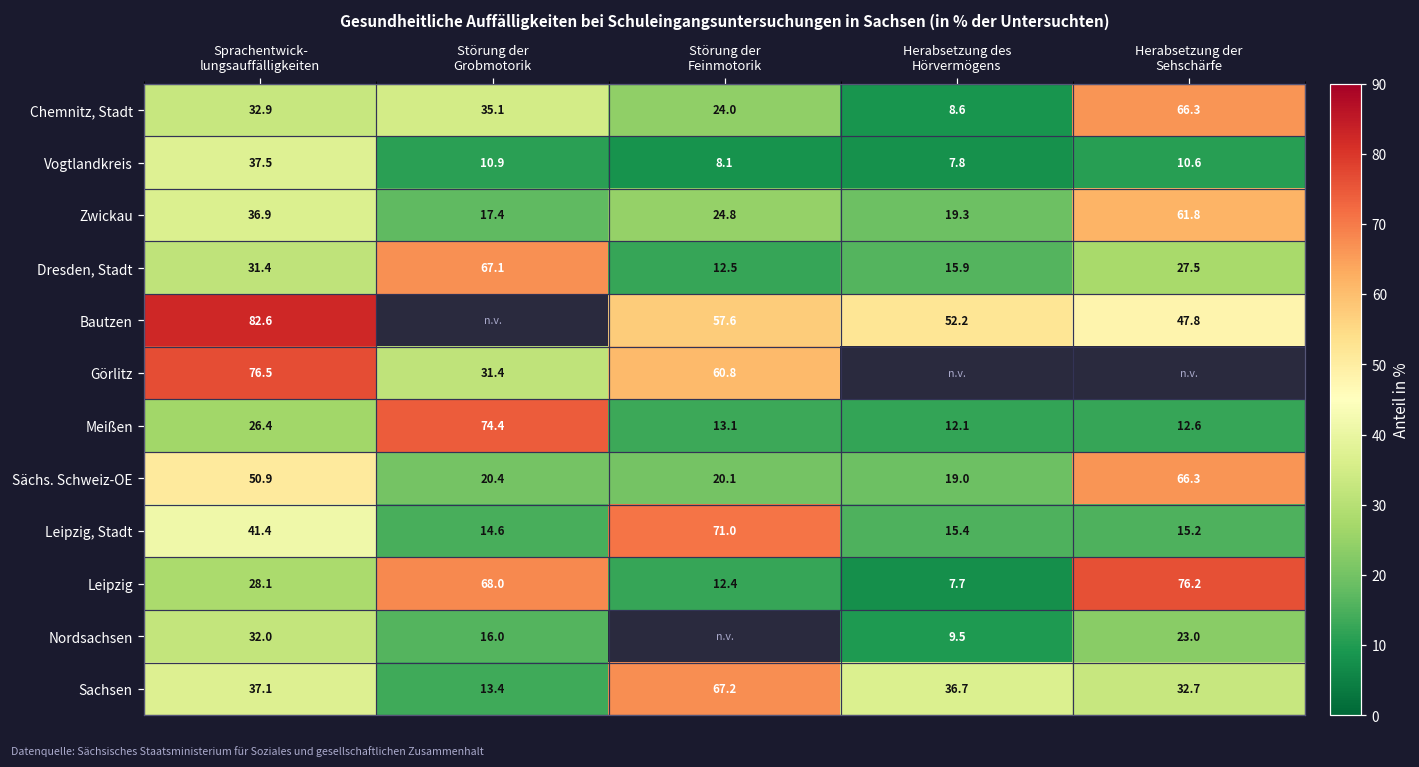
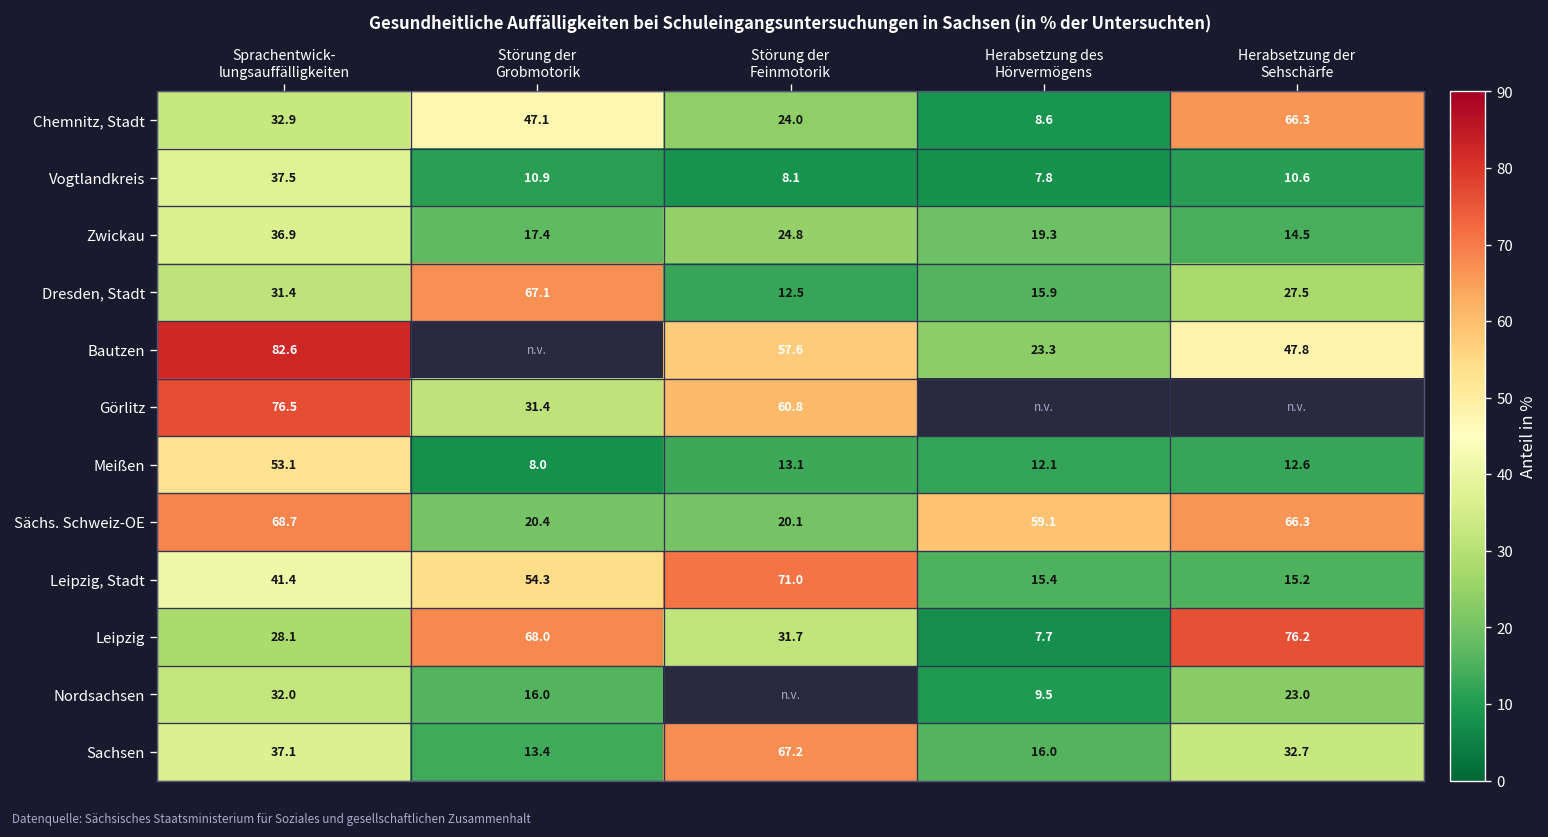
  {
    "Chemnitz, Stadt": {
      "Sprachentwick- lungsauffälligkeiten": 32.9,
-     "Störung der Grobmotorik": 35.1,
+     "Störung der Grobmotorik": 47.1,
      "Störung der Feinmotorik": 24.0,
      "Herabsetzung des Hörvermögens": 8.6,
      "Herabsetzung der Sehschärfe": 66.3
    },
    "Vogtlandkreis": {
      "Sprachentwick- lungsauffälligkeiten": 37.5,
      "Störung der Grobmotorik": 10.9,
      "Störung der Feinmotorik": 8.1,
      "Herabsetzung des Hörvermögens": 7.8,
      "Herabsetzung der Sehschärfe": 10.6
    },
    "Zwickau": {
      "Sprachentwick- lungsauffälligkeiten": 36.9,
      "Störung der Grobmotorik": 17.4,
      "Störung der Feinmotorik": 24.8,
      "Herabsetzung des Hörvermögens": 19.3,
-     "Herabsetzung der Sehschärfe": 61.8
+     "Herabsetzung der Sehschärfe": 14.5
    },
    "Dresden, Stadt": {
      "Sprachentwick- lungsauffälligkeiten": 31.4,
      "Störung der Grobmotorik": 67.1,
      "Störung der Feinmotorik": 12.5,
      "Herabsetzung des Hörvermögens": 15.9,
      "Herabsetzung der Sehschärfe": 27.5
    },
    "Bautzen": {
      "Sprachentwick- lungsauffälligkeiten": 82.6,
      "Störung der Feinmotorik": 57.6,
-     "Herabsetzung des Hörvermögens": 52.2,
+     "Herabsetzung des Hörvermögens": 23.3,
      "Herabsetzung der Sehschärfe": 47.8
    },
    "Görlitz": {
      "Sprachentwick- lungsauffälligkeiten": 76.5,
      "Störung der Grobmotorik": 31.4,
      "Störung der Feinmotorik": 60.8
    },
    "Meißen": {
-     "Sprachentwick- lungsauffälligkeiten": 26.4,
-     "Störung der Grobmotorik": 74.4,
+     "Sprachentwick- lungsauffälligkeiten": 53.1,
+     "Störung der Grobmotorik": 8.0,
      "Störung der Feinmotorik": 13.1,
      "Herabsetzung des Hörvermögens": 12.1,
      "Herabsetzung der Sehschärfe": 12.6
    },
    "Sächs. Schweiz-OE": {
-     "Sprachentwick- lungsauffälligkeiten": 50.9,
+     "Sprachentwick- lungsauffälligkeiten": 68.7,
      "Störung der Grobmotorik": 20.4,
      "Störung der Feinmotorik": 20.1,
-     "Herabsetzung des Hörvermögens": 19.0,
+     "Herabsetzung des Hörvermögens": 59.1,
      "Herabsetzung der Sehschärfe": 66.3
    },
    "Leipzig, Stadt": {
      "Sprachentwick- lungsauffälligkeiten": 41.4,
-     "Störung der Grobmotorik": 14.6,
+     "Störung der Grobmotorik": 54.3,
      "Störung der Feinmotorik": 71.0,
      "Herabsetzung des Hörvermögens": 15.4,
      "Herabsetzung der Sehschärfe": 15.2
    },
    "Leipzig": {
      "Sprachentwick- lungsauffälligkeiten": 28.1,
      "Störung der Grobmotorik": 68.0,
-     "Störung der Feinmotorik": 12.4,
+     "Störung der Feinmotorik": 31.7,
      "Herabsetzung des Hörvermögens": 7.7,
      "Herabsetzung der Sehschärfe": 76.2
    },
    "Nordsachsen": {
      "Sprachentwick- lungsauffälligkeiten": 32.0,
      "Störung der Grobmotorik": 16.0,
      "Herabsetzung des Hörvermögens": 9.5,
      "Herabsetzung der Sehschärfe": 23.0
    },
    "Sachsen": {
      "Sprachentwick- lungsauffälligkeiten": 37.1,
      "Störung der Grobmotorik": 13.4,
      "Störung der Feinmotorik": 67.2,
-     "Herabsetzung des Hörvermögens": 36.7,
+     "Herabsetzung des Hörvermögens": 16.0,
      "Herabsetzung der Sehschärfe": 32.7
    }
  }
